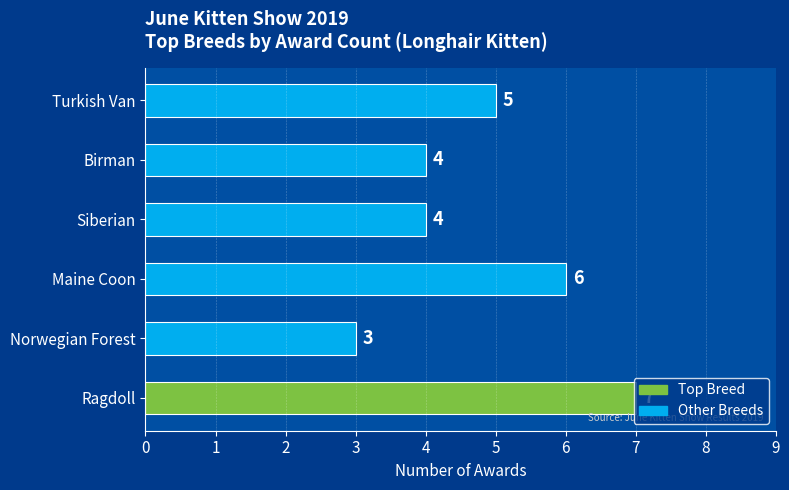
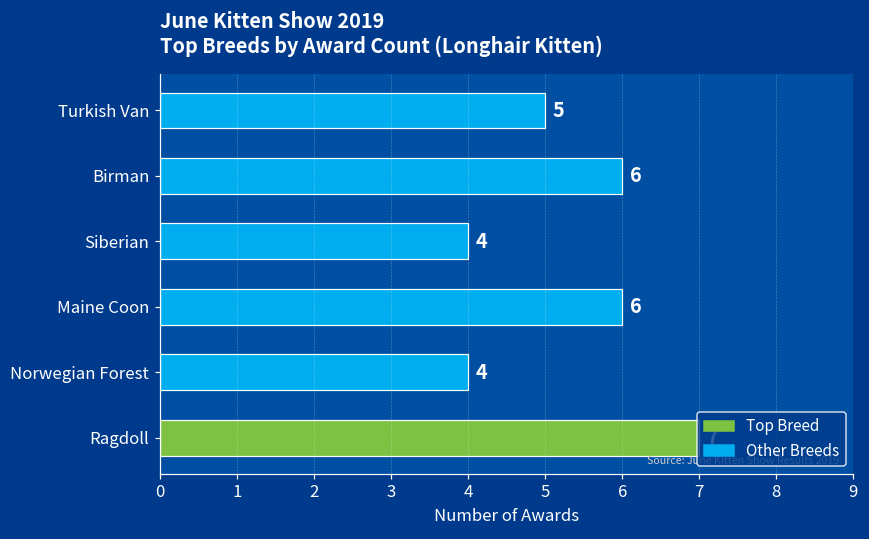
  {
    "Turkish Van": 5,
-   "Birman": 4,
+   "Birman": 6,
    "Siberian": 4,
    "Maine Coon": 6,
-   "Norwegian Forest": 3
+   "Norwegian Forest": 4
  }
